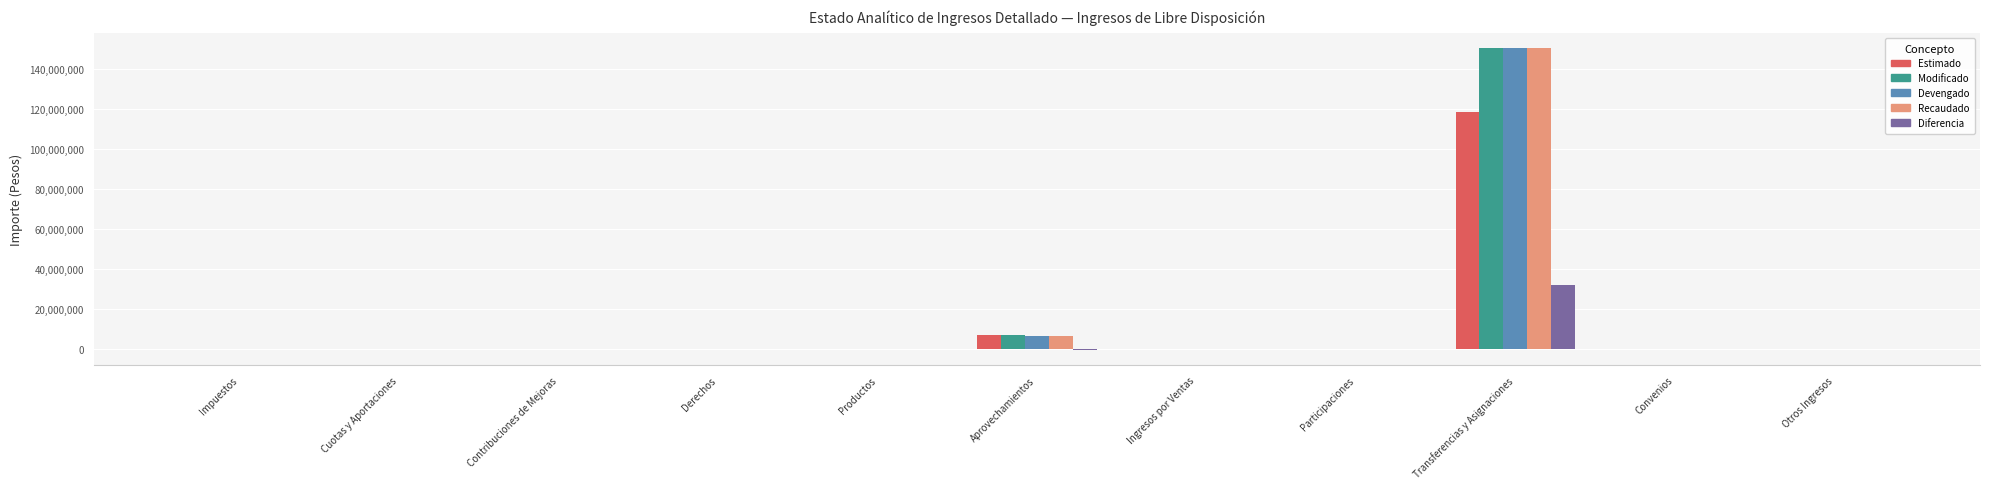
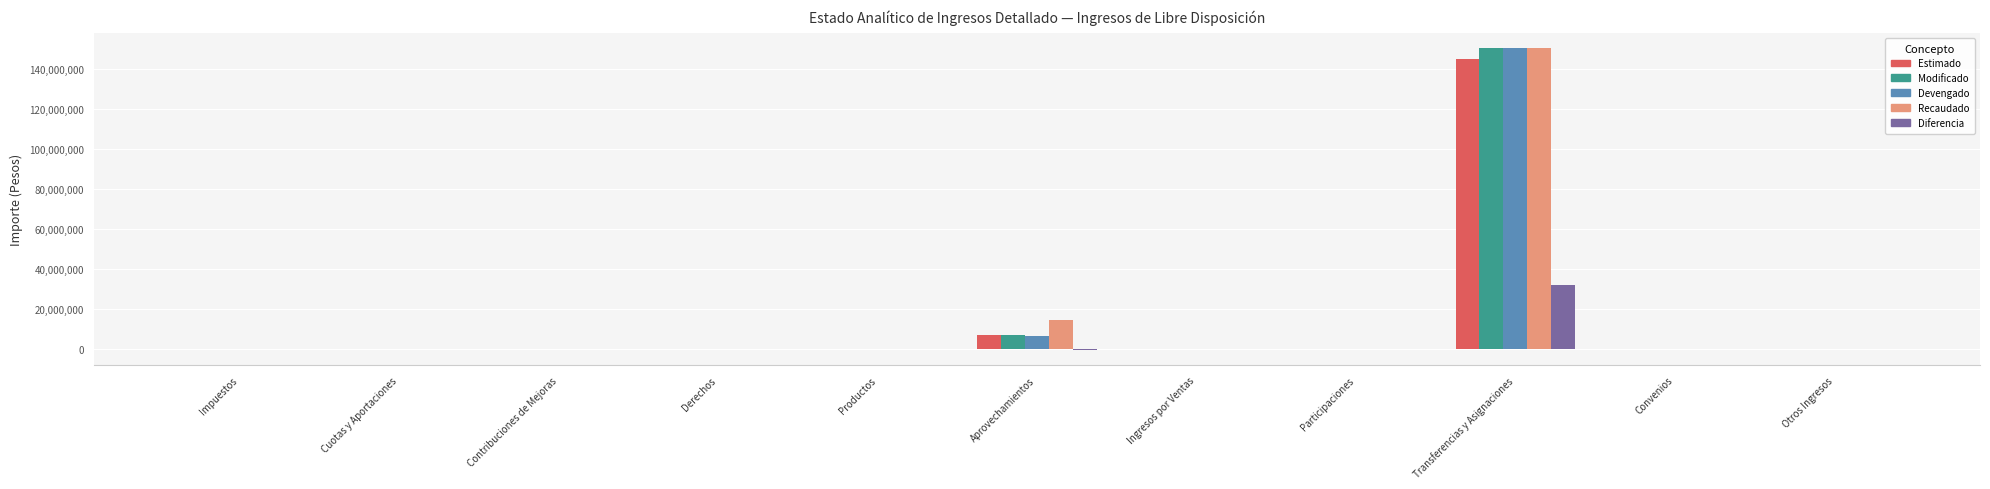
  {
    "Estimado": {
      "Impuestos": "0",
      "Cuotas y Aportaciones": "0",
      "Contribuciones de Mejoras": "0",
      "Derechos": "0",
      "Productos": "0",
      "Aprovechamientos": "7,000,000",
      "Ingresos por Ventas": "0",
      "Participaciones": "0",
-     "Transferencias y Asignaciones": "118,000,000",
+     "Transferencias y Asignaciones": "145,000,000",
      "Convenios": "0",
      "Otros Ingresos": "0"
    },
    "Recaudado": {
      "Impuestos": "0",
      "Cuotas y Aportaciones": "0",
      "Contribuciones de Mejoras": "0",
      "Derechos": "0",
      "Productos": "0",
-     "Aprovechamientos": "6,000,000",
+     "Aprovechamientos": "14,000,000",
      "Ingresos por Ventas": "0",
      "Participaciones": "0",
      "Transferencias y Asignaciones": "150,000,000",
      "Convenios": "0",
      "Otros Ingresos": "0"
    }
  }
